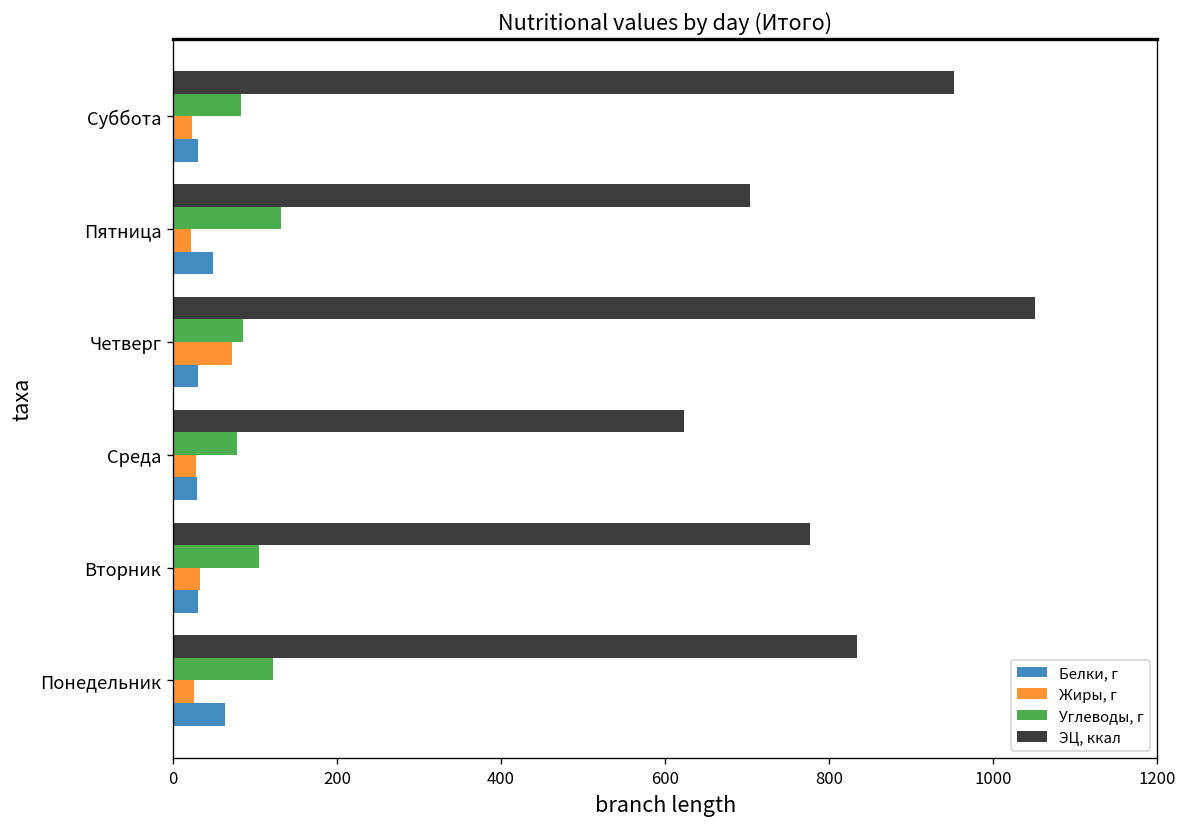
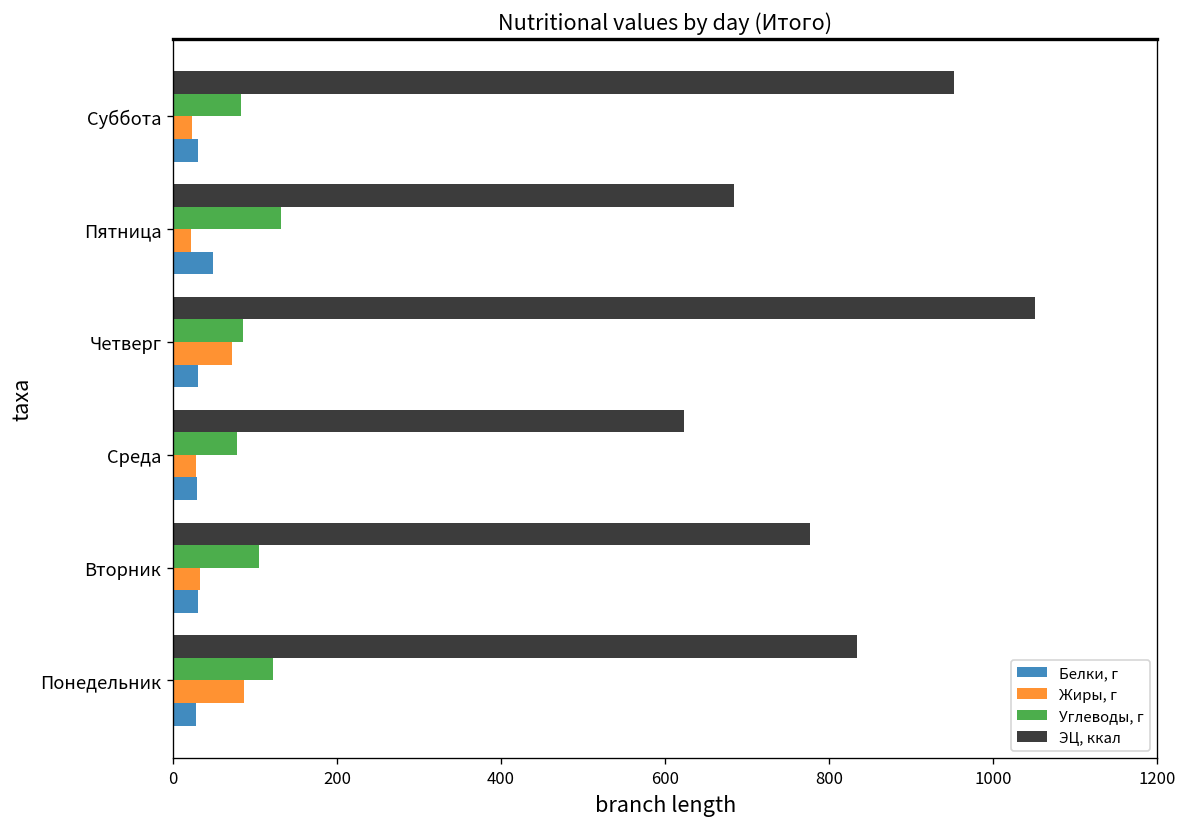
  {
    "Белки, г": {
      "Суббота": 30,
      "Пятница": 50,
      "Четверг": 30,
      "Среда": 30,
      "Вторник": 30,
-     "Понедельник": 60
+     "Понедельник": 30
    },
    "Жиры, г": {
      "Суббота": 20,
      "Пятница": 20,
      "Четверг": 70,
      "Среда": 30,
      "Вторник": 30,
-     "Понедельник": 30
+     "Понедельник": 90
    },
    "Углеводы, г": {
      "Суббота": 80,
      "Пятница": 130,
      "Четверг": 80,
      "Среда": 80,
      "Вторник": 100,
      "Понедельник": 120
    },
    "ЭЦ, ккал": {
      "Суббота": 950,
-     "Пятница": 700,
+     "Пятница": 680,
      "Четверг": 1050,
      "Среда": 620,
      "Вторник": 780,
      "Понедельник": 830
    }
  }
